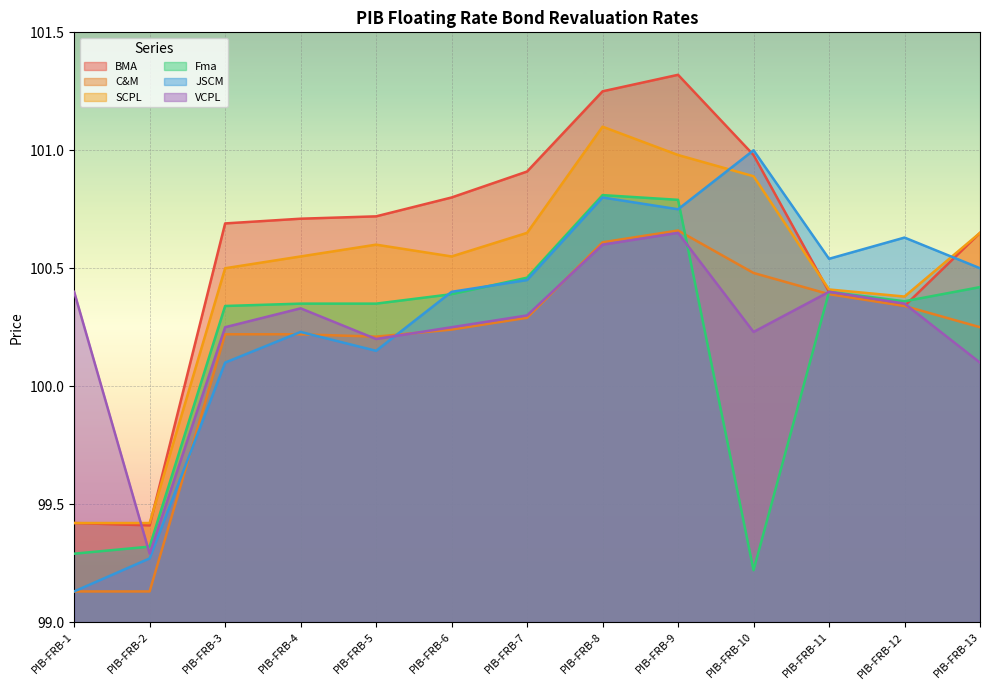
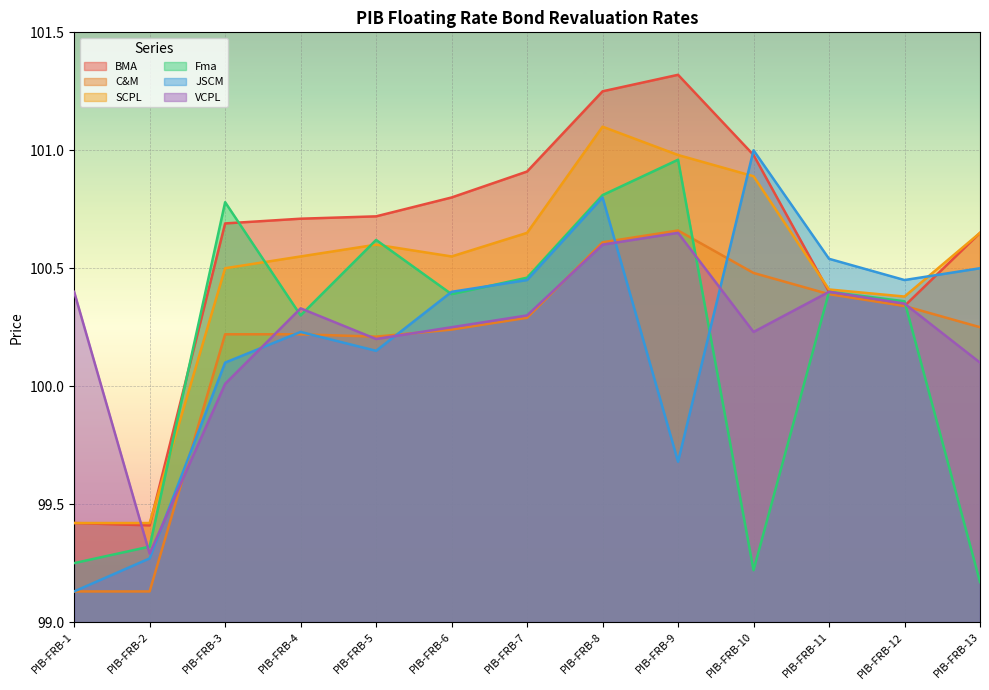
  {
    "Fma": {
-     "PIB-FRB-1": 99.29,
+     "PIB-FRB-1": 99.25,
      "PIB-FRB-2": 99.32,
-     "PIB-FRB-3": 100.34,
-     "PIB-FRB-4": 100.35,
-     "PIB-FRB-5": 100.35,
-     "PIB-FRB-9": 100.79,
+     "PIB-FRB-3": 100.78,
+     "PIB-FRB-4": 100.30,
+     "PIB-FRB-5": 100.62,
+     "PIB-FRB-9": 100.96,
      "PIB-FRB-10": 99.22,
-     "PIB-FRB-13": 100.42
+     "PIB-FRB-13": 99.17
    },
    "JSCM": {
      "PIB-FRB-2": 99.27,
      "PIB-FRB-3": 100.10,
      "PIB-FRB-5": 100.15,
-     "PIB-FRB-9": 100.75,
+     "PIB-FRB-9": 99.68,
      "PIB-FRB-10": 101.00,
      "PIB-FRB-11": 100.54,
-     "PIB-FRB-12": 100.63,
+     "PIB-FRB-12": 100.45,
      "PIB-FRB-13": 100.50
    },
    "VCPL": {
      "PIB-FRB-1": 100.40,
      "PIB-FRB-2": 99.29,
-     "PIB-FRB-3": 100.25,
+     "PIB-FRB-3": 100.01,
      "PIB-FRB-4": 100.33,
      "PIB-FRB-10": 100.23,
      "PIB-FRB-13": 100.10
    }
  }
